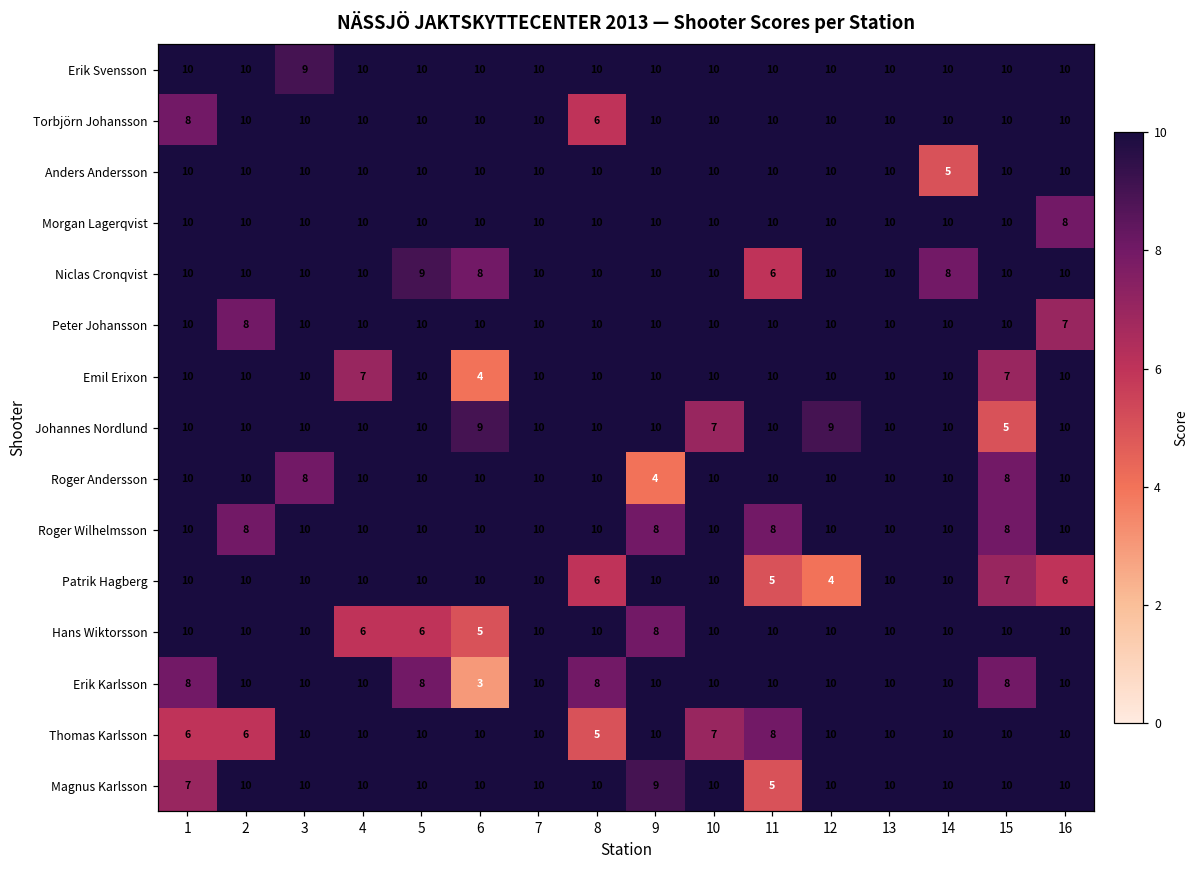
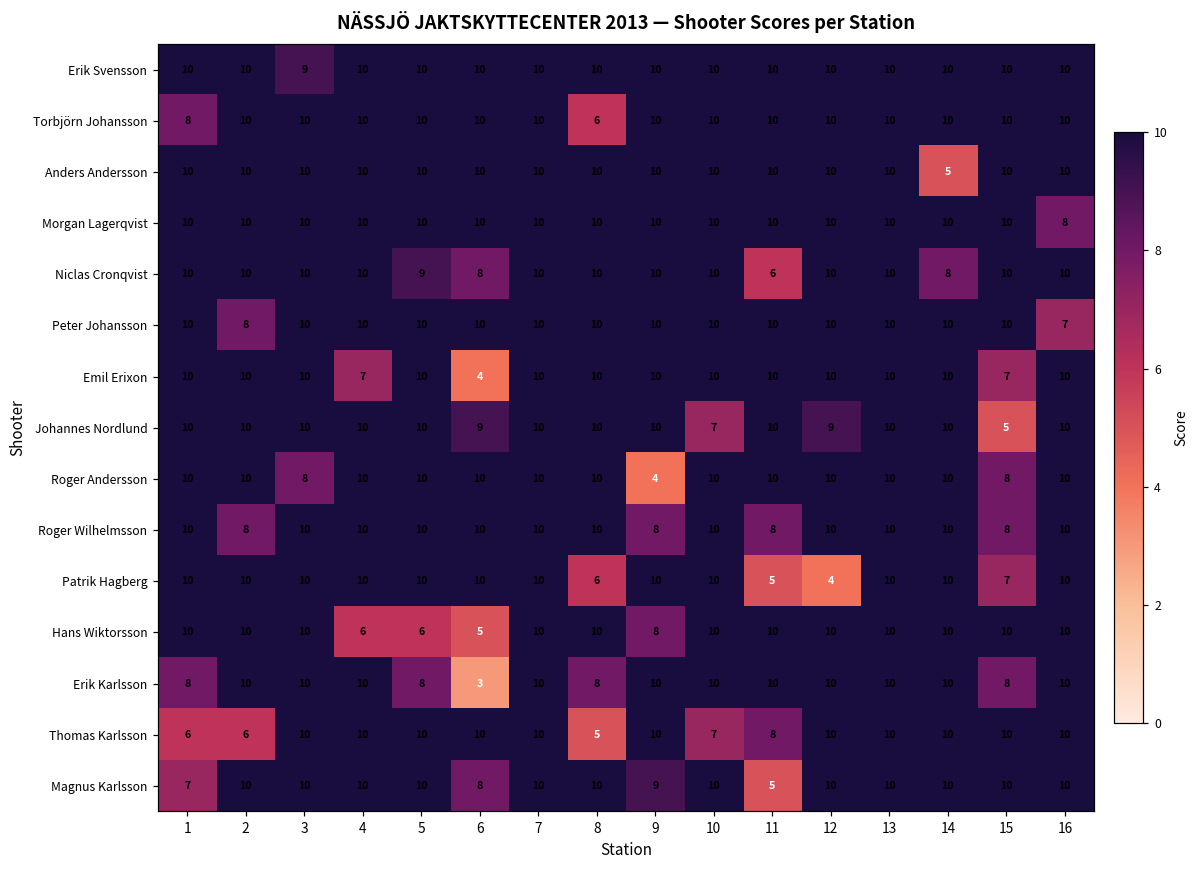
  {
    "Patrik Hagberg": {
      "1": 10,
      "2": 10,
      "3": 10,
      "4": 10,
      "5": 10,
      "6": 10,
      "7": 10,
      "8": 6,
      "9": 10,
      "10": 10,
      "11": 5,
      "12": 4,
      "13": 10,
      "14": 10,
      "15": 7,
-     "16": 6
+     "16": 10
    },
    "Magnus Karlsson": {
      "1": 7,
      "2": 10,
      "3": 10,
      "4": 10,
      "5": 10,
-     "6": 10,
+     "6": 8,
      "7": 10,
      "8": 10,
      "9": 9,
      "10": 10,
      "11": 5,
      "12": 10,
      "13": 10,
      "14": 10,
      "15": 10,
      "16": 10
    }
  }
